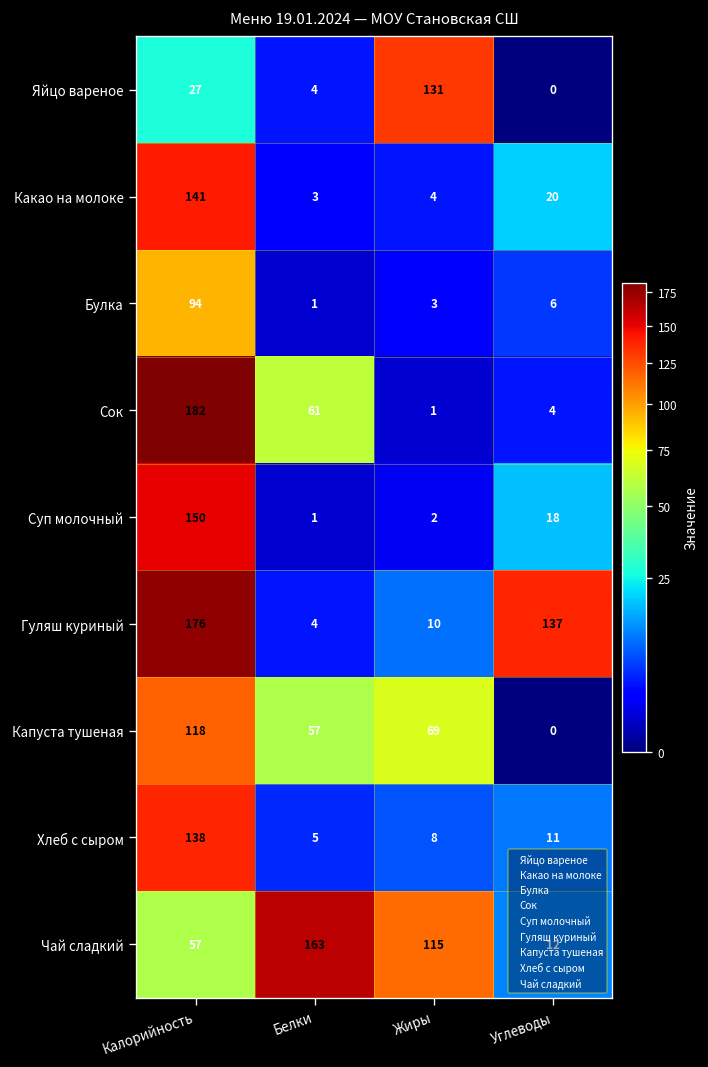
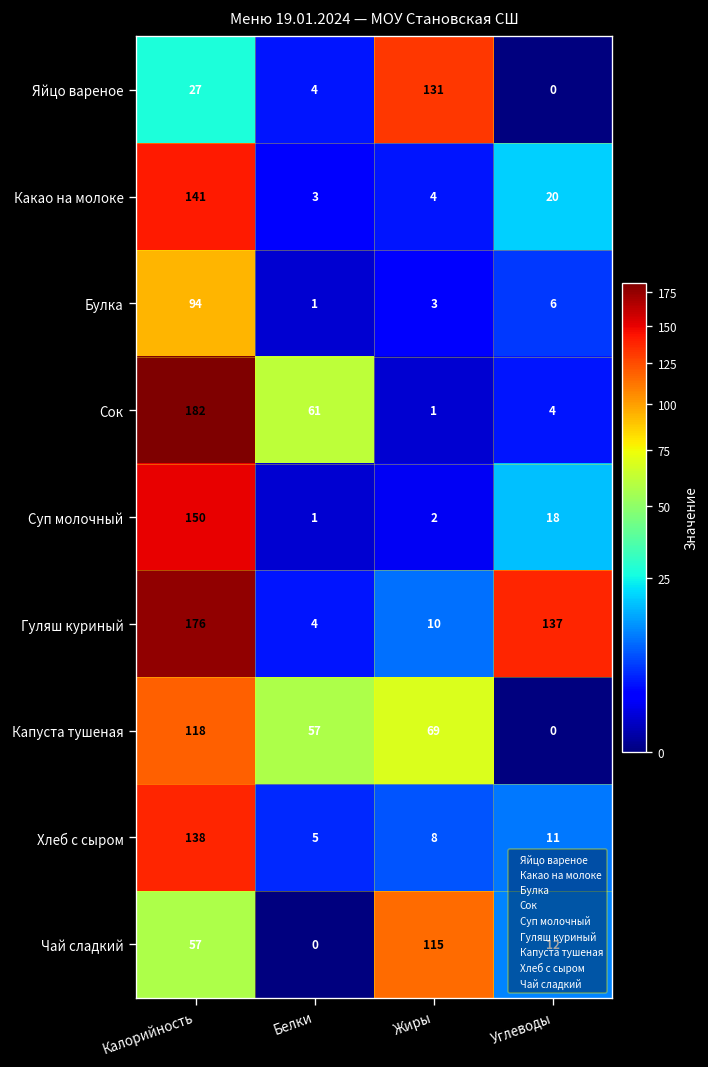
  {
    "Яйцо вареное": {
      "Калорийность": 27,
      "Белки": 4,
      "Жиры": 131,
      "Углеводы": 0
    },
    "Какао на молоке": {
      "Калорийность": 141,
      "Белки": 3,
      "Жиры": 4,
      "Углеводы": 20
    },
    "Булка": {
      "Калорийность": 94,
      "Белки": 1,
      "Жиры": 3,
      "Углеводы": 6
    },
    "Сок": {
      "Калорийность": 182,
      "Белки": 61,
      "Жиры": 1,
      "Углеводы": 4
    },
    "Суп молочный": {
      "Калорийность": 150,
      "Белки": 1,
      "Жиры": 2,
      "Углеводы": 18
    },
    "Гуляш куриный": {
      "Калорийность": 176,
      "Белки": 4,
      "Жиры": 10,
      "Углеводы": 137
    },
    "Капуста тушеная": {
      "Калорийность": 118,
      "Белки": 57,
      "Жиры": 69,
      "Углеводы": 0
    },
    "Хлеб с сыром": {
      "Калорийность": 138,
      "Белки": 5,
      "Жиры": 8,
      "Углеводы": 11
    },
    "Чай сладкий": {
      "Калорийность": 57,
-     "Белки": 163,
+     "Белки": 0,
      "Жиры": 115
    }
  }
